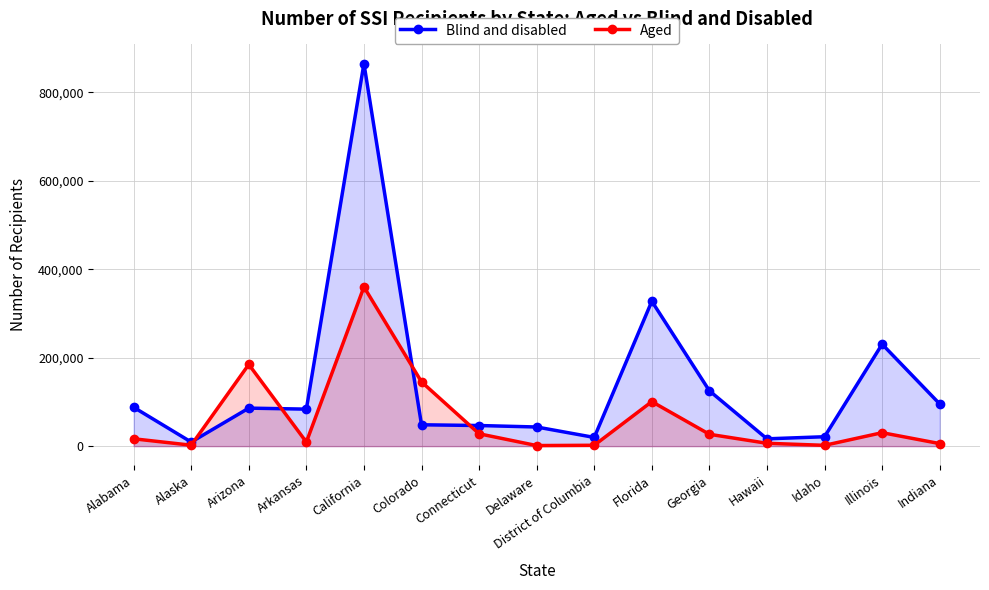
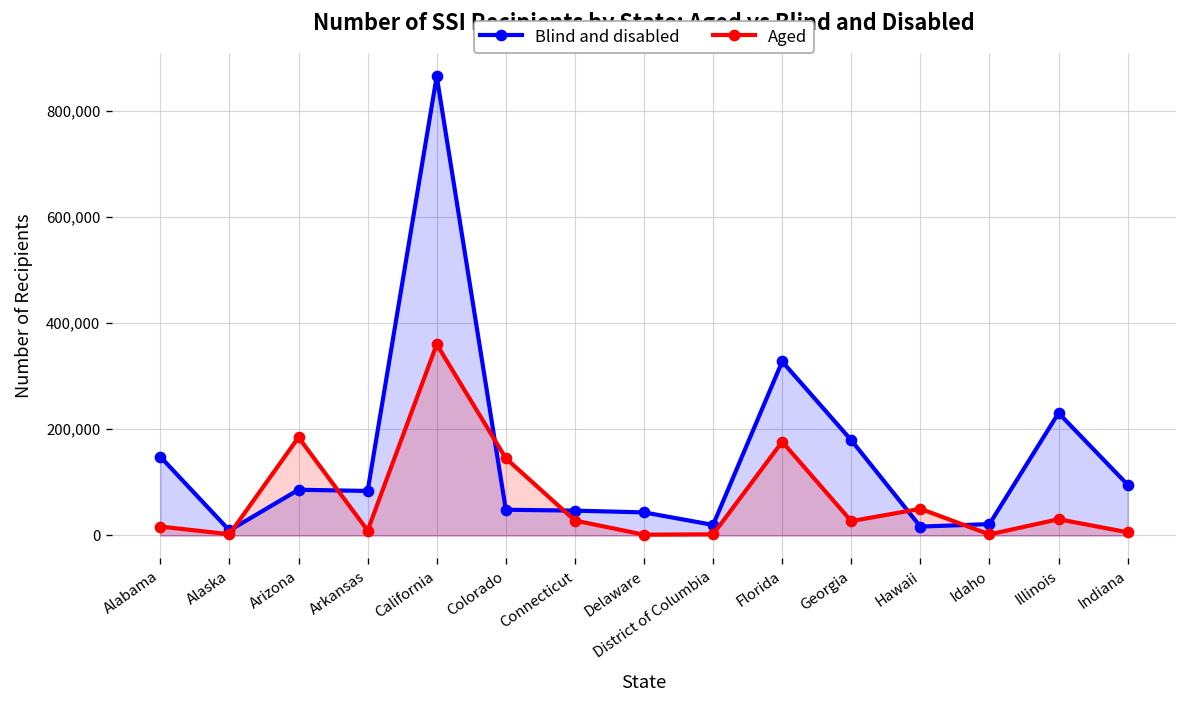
  {
    "Blind and disabled": {
-     "Alabama": "90,000",
+     "Alabama": "150,000",
      "Alaska": "10,000",
      "Arizona": "90,000",
      "Arkansas": "80,000",
      "California": "860,000",
      "Colorado": "50,000",
      "Connecticut": "50,000",
      "Delaware": "40,000",
      "District of Columbia": "20,000",
      "Florida": "330,000",
-     "Georgia": "130,000",
+     "Georgia": "180,000",
      "Hawaii": "20,000",
      "Idaho": "20,000",
      "Illinois": "230,000",
      "Indiana": "100,000"
    },
    "Aged": {
      "Alabama": "20,000",
      "Alaska": "0",
      "Arizona": "180,000",
      "Arkansas": "10,000",
      "California": "360,000",
      "Colorado": "150,000",
      "Connecticut": "30,000",
      "Delaware": "0",
      "District of Columbia": "0",
-     "Florida": "100,000",
+     "Florida": "180,000",
      "Georgia": "30,000",
-     "Hawaii": "10,000",
+     "Hawaii": "50,000",
      "Idaho": "0",
      "Illinois": "30,000",
      "Indiana": "10,000"
    }
  }
